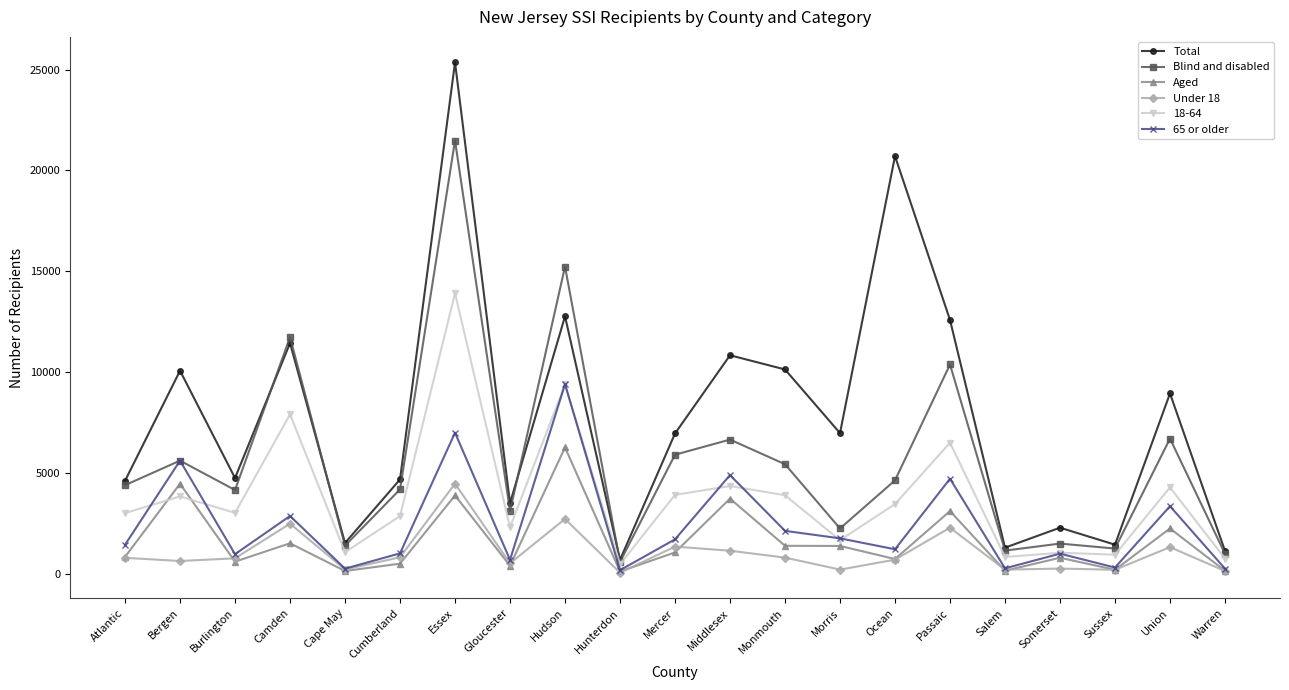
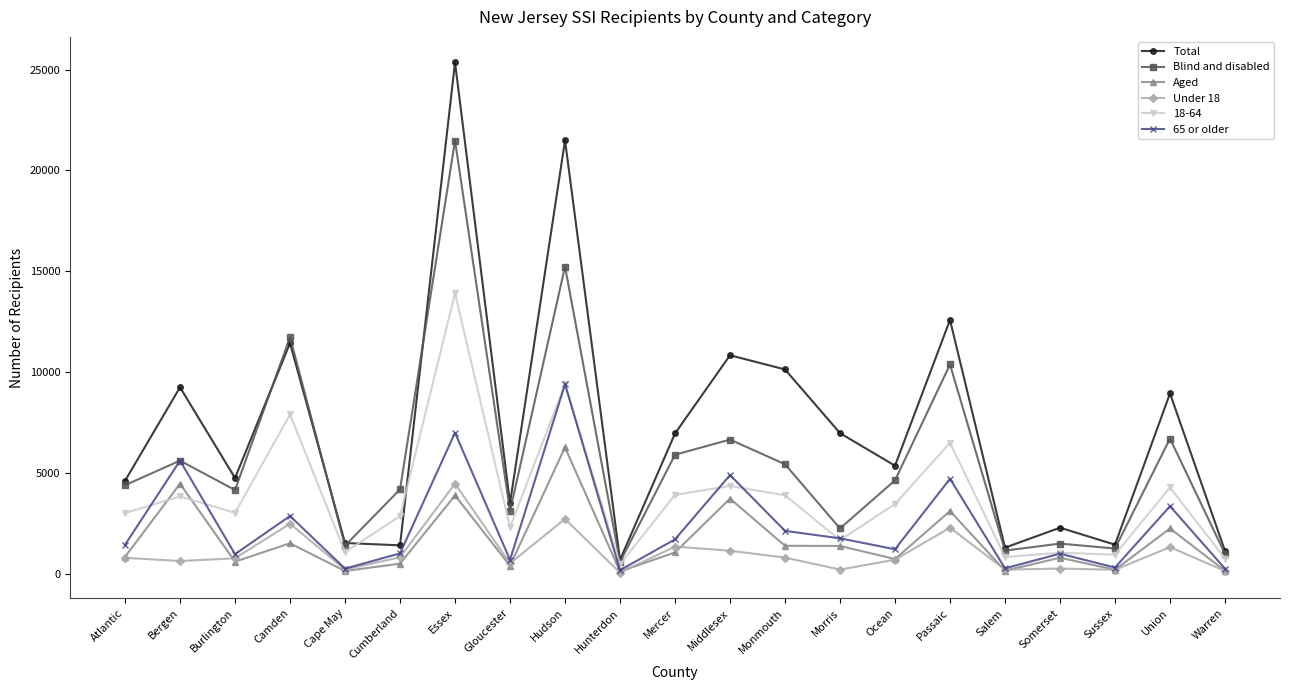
  {
    "Total": {
      "Atlantic": 4600,
-     "Bergen": 10100,
+     "Bergen": 9200,
      "Burlington": 4700,
      "Camden": 11400,
      "Cape May": 1500,
-     "Cumberland": 4700,
+     "Cumberland": 1400,
      "Essex": 25400,
      "Gloucester": 3500,
-     "Hudson": 12800,
+     "Hudson": 21500,
      "Mercer": 7000,
      "Middlesex": 10800,
      "Monmouth": 10100,
      "Morris": 7000,
-     "Ocean": 20700,
+     "Ocean": 5400,
      "Passaic": 12600,
      "Salem": 1300,
      "Somerset": 2300,
      "Sussex": 1400,
      "Union": 8900,
      "Warren": 1100
    }
  }
